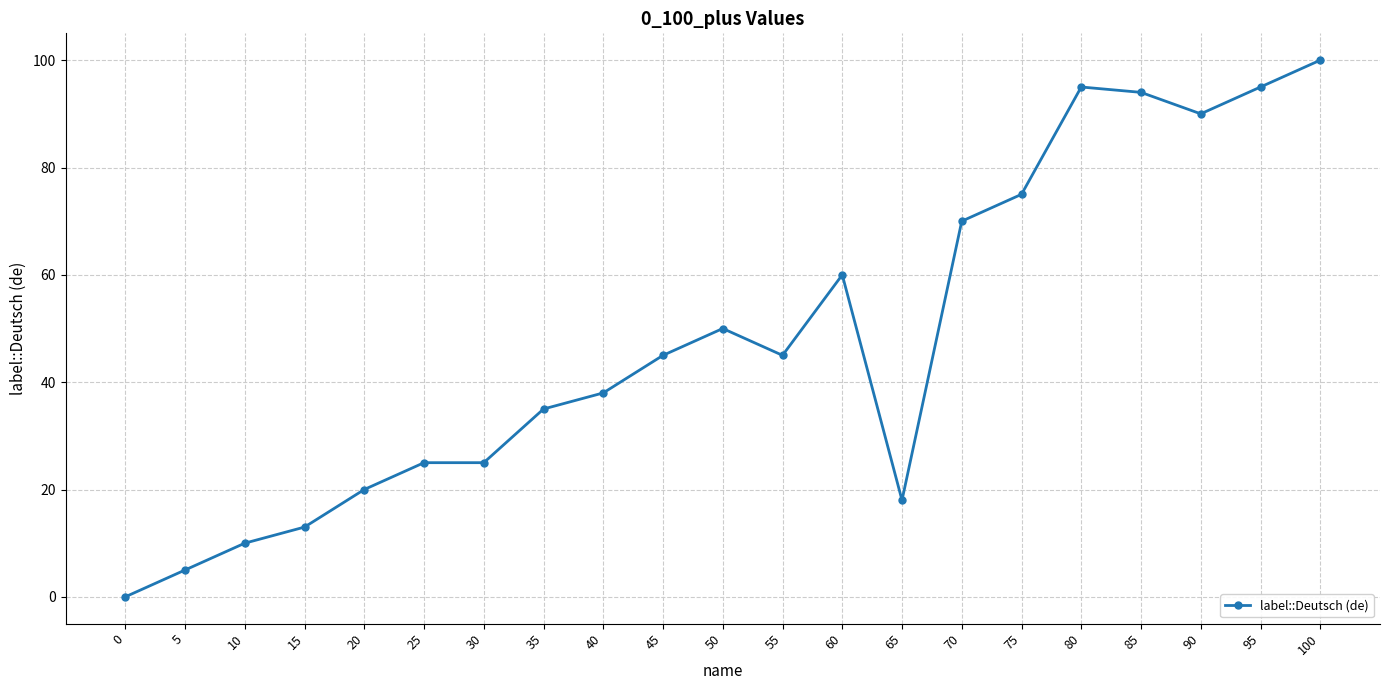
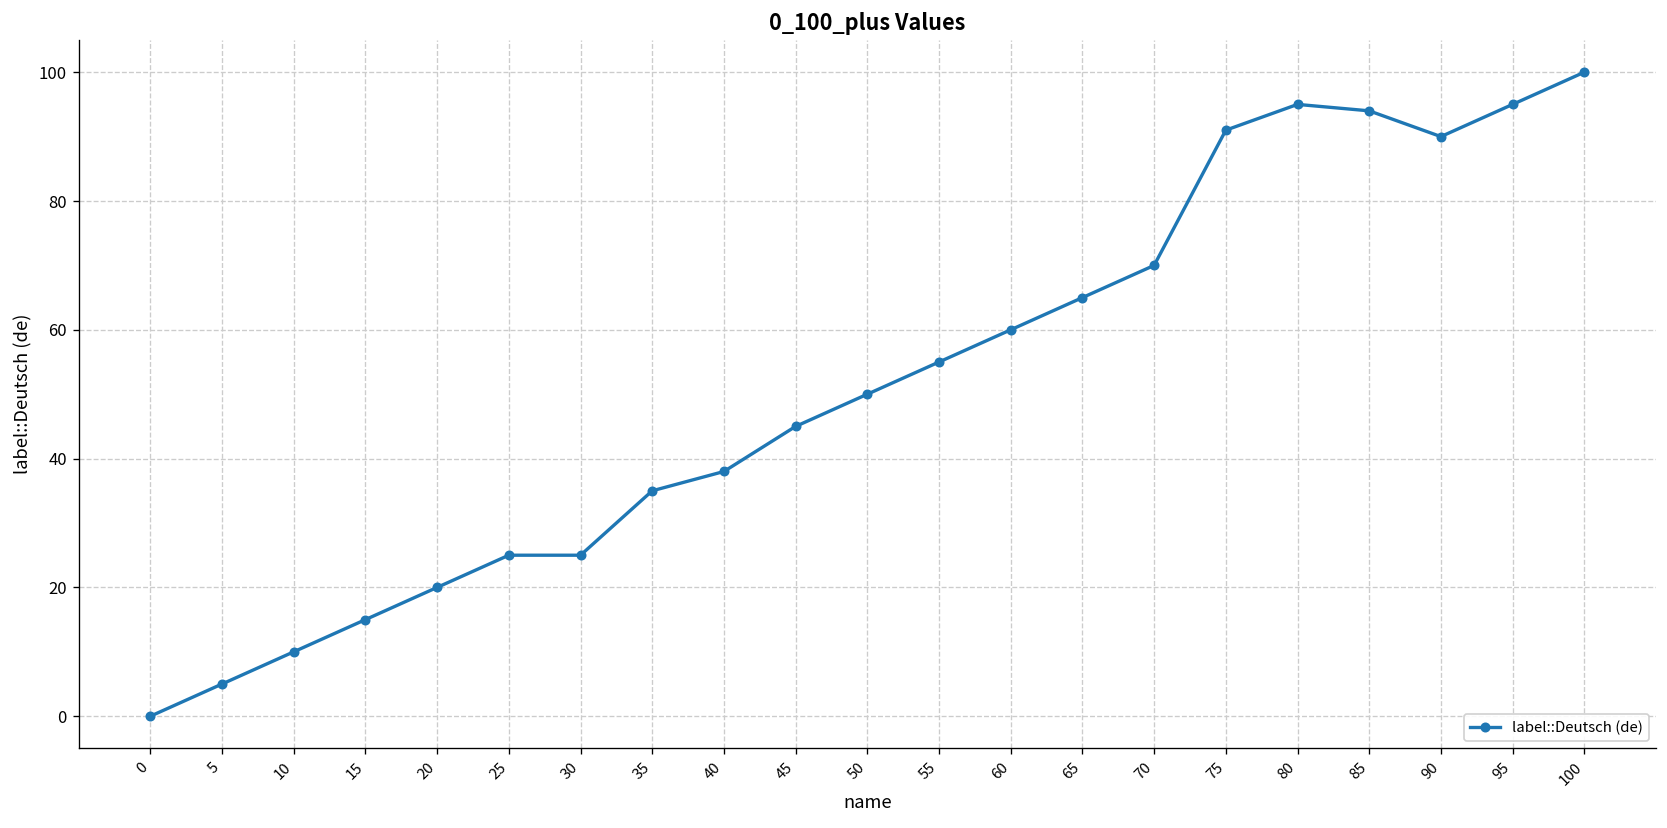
  {
    "0": 0,
    "5": 5,
    "10": 10,
-   "15": 13,
+   "15": 15,
    "20": 20,
    "25": 25,
    "30": 25,
    "35": 35,
    "40": 38,
    "45": 45,
    "50": 50,
-   "55": 45,
+   "55": 55,
    "60": 60,
-   "65": 18,
+   "65": 65,
    "70": 70,
-   "75": 75,
+   "75": 91,
    "80": 95,
    "85": 94,
    "90": 90,
    "95": 95,
    "100": 100
  }
